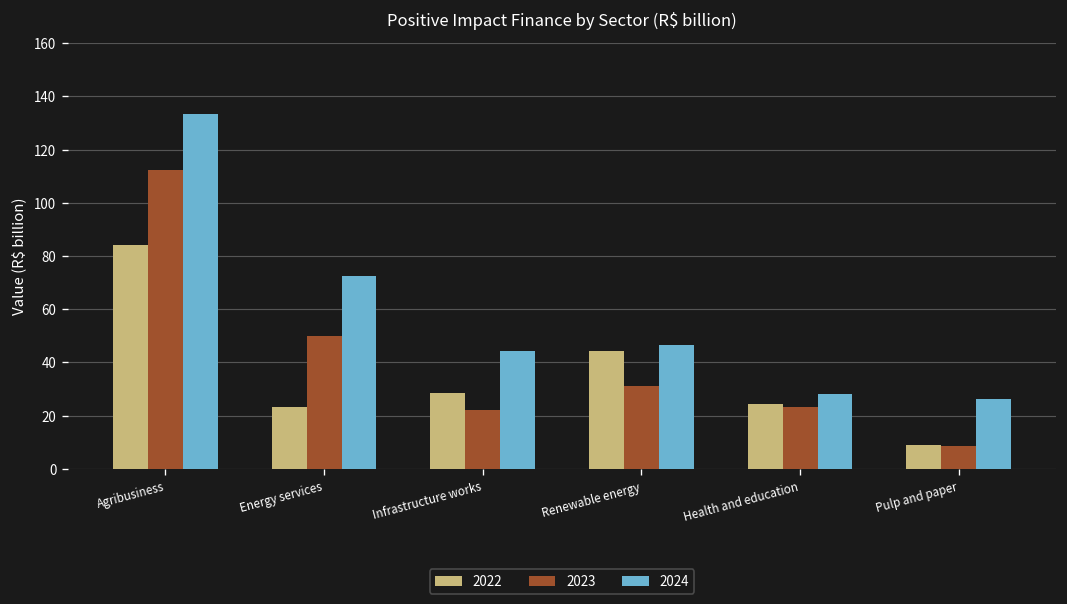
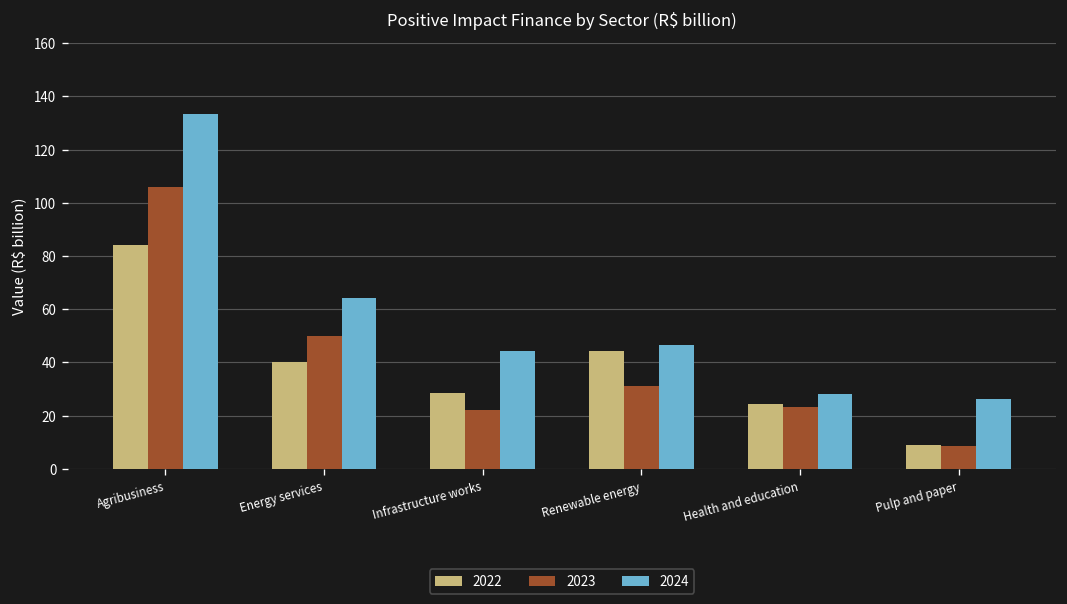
  {
    "2022": {
      "Agribusiness": 84,
-     "Energy services": 23,
+     "Energy services": 40,
      "Infrastructure works": 29,
      "Renewable energy": 44,
      "Health and education": 25,
      "Pulp and paper": 9
    },
    "2023": {
-     "Agribusiness": 113,
+     "Agribusiness": 106,
      "Energy services": 50,
      "Infrastructure works": 22,
      "Renewable energy": 31,
      "Health and education": 23,
      "Pulp and paper": 9
    },
    "2024": {
      "Agribusiness": 134,
-     "Energy services": 72,
+     "Energy services": 64,
      "Infrastructure works": 44,
      "Renewable energy": 46,
      "Health and education": 28,
      "Pulp and paper": 26
    }
  }
